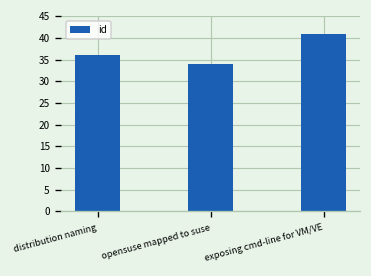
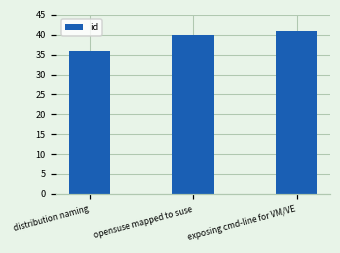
  {
    "distribution naming": 36,
-   "opensuse mapped to suse": 34,
+   "opensuse mapped to suse": 40,
    "exposing cmd-line for VM/VE": 41
  }
